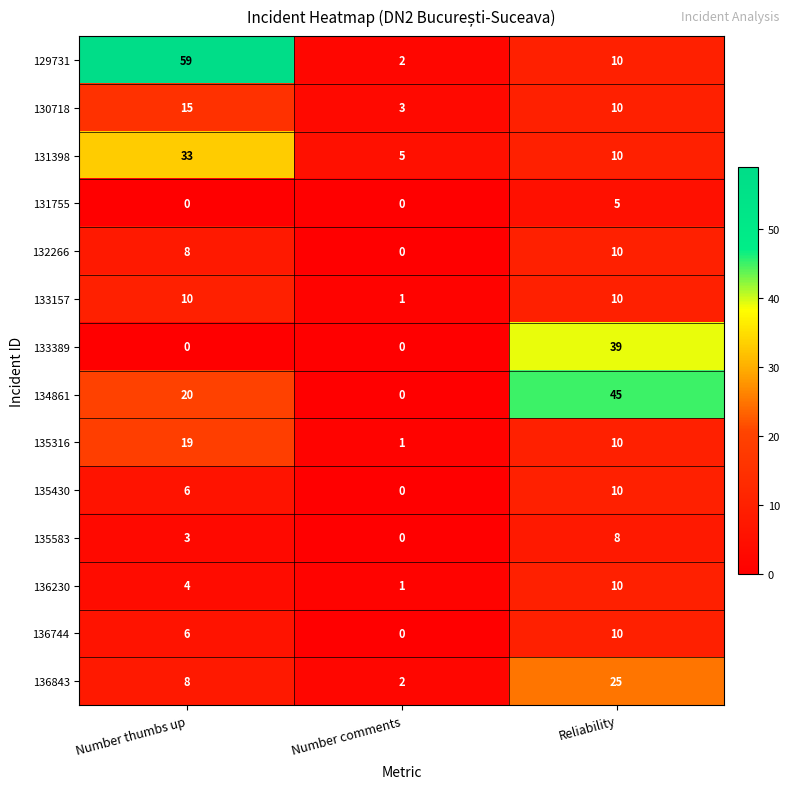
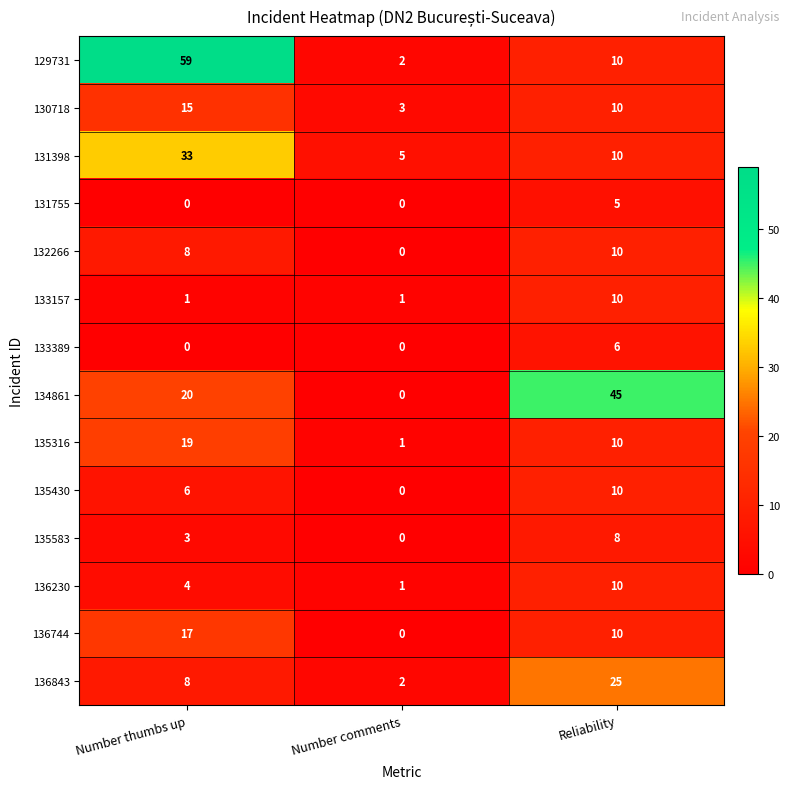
  {
    "129731": {
      "Number thumbs up": 59,
      "Number comments": 2,
      "Reliability": 10
    },
    "130718": {
      "Number thumbs up": 15,
      "Number comments": 3,
      "Reliability": 10
    },
    "131398": {
      "Number thumbs up": 33,
      "Number comments": 5,
      "Reliability": 10
    },
    "131755": {
      "Number thumbs up": 0,
      "Number comments": 0,
      "Reliability": 5
    },
    "132266": {
      "Number thumbs up": 8,
      "Number comments": 0,
      "Reliability": 10
    },
    "133157": {
-     "Number thumbs up": 10,
+     "Number thumbs up": 1,
      "Number comments": 1,
      "Reliability": 10
    },
    "133389": {
      "Number thumbs up": 0,
      "Number comments": 0,
-     "Reliability": 39
+     "Reliability": 6
    },
    "134861": {
      "Number thumbs up": 20,
      "Number comments": 0,
      "Reliability": 45
    },
    "135316": {
      "Number thumbs up": 19,
      "Number comments": 1,
      "Reliability": 10
    },
    "135430": {
      "Number thumbs up": 6,
      "Number comments": 0,
      "Reliability": 10
    },
    "135583": {
      "Number thumbs up": 3,
      "Number comments": 0,
      "Reliability": 8
    },
    "136230": {
      "Number thumbs up": 4,
      "Number comments": 1,
      "Reliability": 10
    },
    "136744": {
-     "Number thumbs up": 6,
+     "Number thumbs up": 17,
      "Number comments": 0,
      "Reliability": 10
    },
    "136843": {
      "Number thumbs up": 8,
      "Number comments": 2,
      "Reliability": 25
    }
  }
